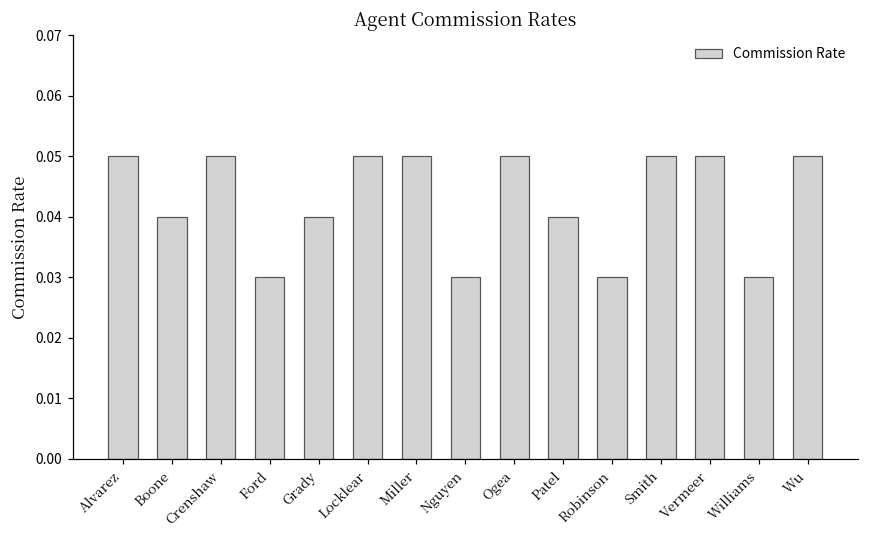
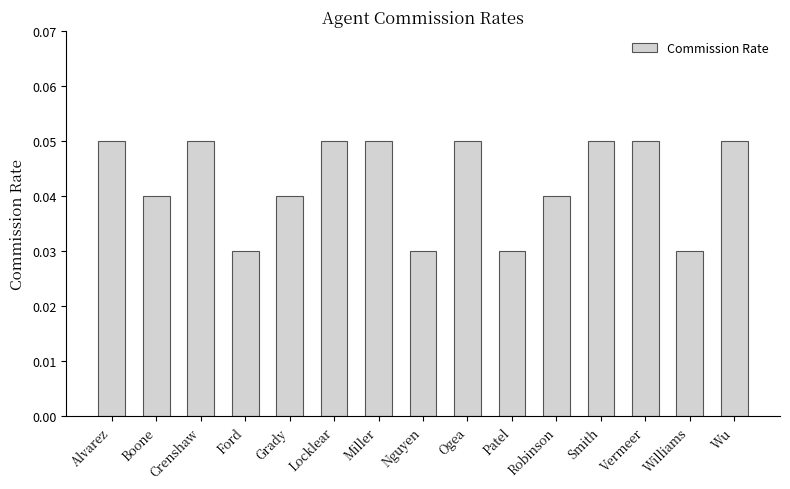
  {
    "Alvarez": 0.05,
    "Boone": 0.04,
    "Crenshaw": 0.05,
    "Ford": 0.03,
    "Grady": 0.04,
    "Locklear": 0.05,
    "Miller": 0.05,
    "Nguyen": 0.03,
    "Ogea": 0.05,
-   "Patel": 0.04,
-   "Robinson": 0.03,
+   "Patel": 0.03,
+   "Robinson": 0.04,
    "Smith": 0.05,
    "Vermeer": 0.05,
    "Williams": 0.03,
    "Wu": 0.05
  }
